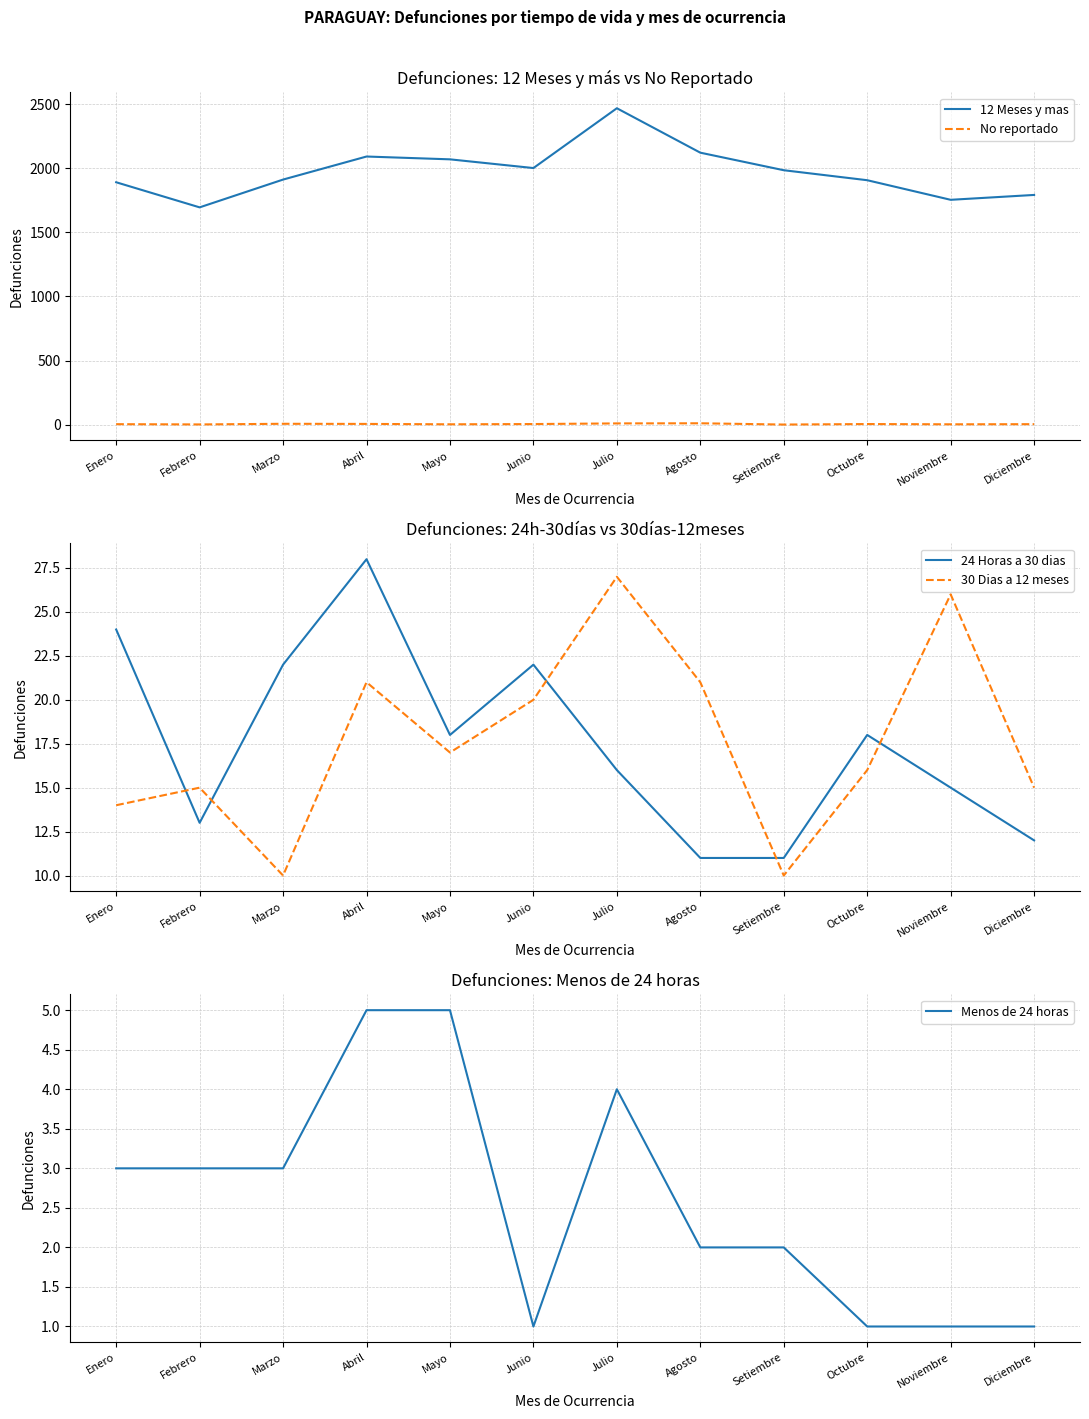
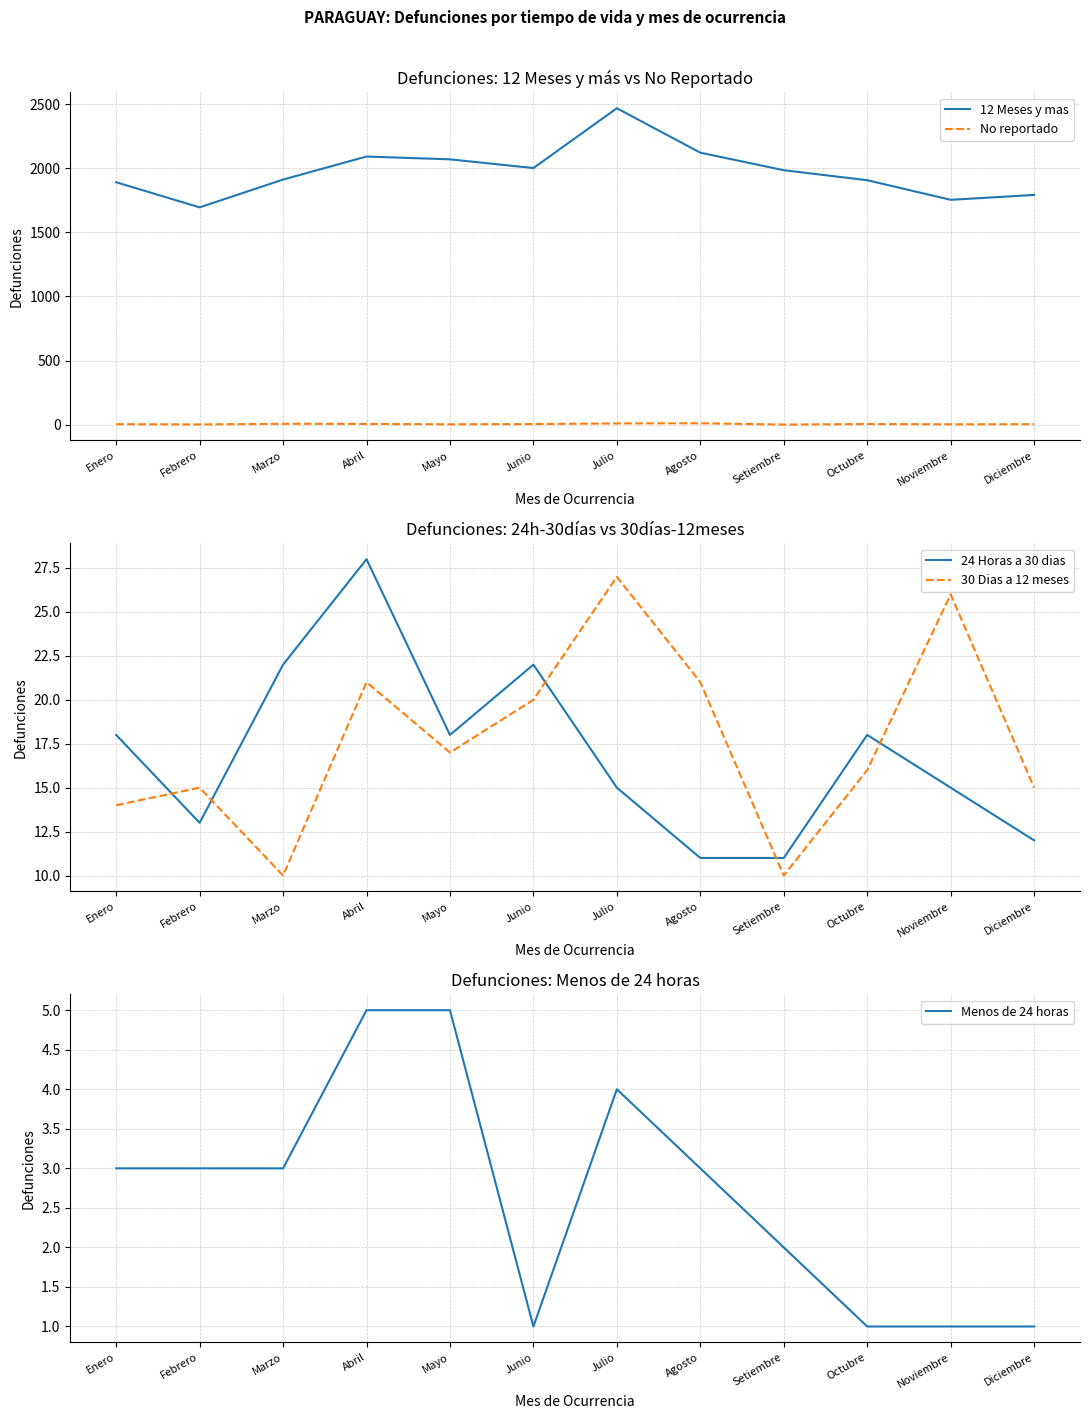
  {
    "Defunciones: 12 Meses y más vs No Reportado": {
      "12 Meses y mas": {
        "Enero": 1890,
        "Febrero": 1700,
        "Marzo": 1910,
        "Abril": 2090,
        "Mayo": 2070,
        "Junio": 2000,
        "Julio": 2470,
        "Agosto": 2120,
        "Setiembre": 1990,
        "Octubre": 1910,
        "Noviembre": 1760,
        "Diciembre": 1790
      },
      "No reportado": {
        "Enero": 0,
        "Febrero": 0,
        "Marzo": 10,
        "Abril": 10,
        "Mayo": 0,
        "Junio": 0,
        "Julio": 10,
        "Agosto": 10,
        "Setiembre": 0,
        "Octubre": 0,
        "Noviembre": 0,
        "Diciembre": 0
      }
    },
    "Defunciones: 24h-30días vs 30días-12meses": {
      "24 Horas a 30 dias": {
-       "Enero": 24,
+       "Enero": 18,
        "Febrero": 13,
        "Marzo": 22,
        "Abril": 28,
        "Mayo": 18,
        "Junio": 22,
-       "Julio": 16,
+       "Julio": 15,
        "Agosto": 11,
        "Setiembre": 11,
        "Octubre": 18,
        "Noviembre": 15,
        "Diciembre": 12
      },
      "30 Dias a 12 meses": {
        "Enero": 14,
        "Febrero": 15,
        "Marzo": 10,
        "Abril": 21,
        "Mayo": 17,
        "Junio": 20,
        "Julio": 27,
        "Agosto": 21,
        "Setiembre": 10,
        "Octubre": 16,
        "Noviembre": 26,
        "Diciembre": 15
      }
    },
    "Defunciones: Menos de 24 horas": {
      "Enero": 3,
      "Febrero": 3,
      "Marzo": 3,
      "Abril": 5,
      "Mayo": 5,
      "Junio": 1,
      "Julio": 4,
-     "Agosto": 2,
+     "Agosto": 3,
      "Setiembre": 2,
      "Octubre": 1,
      "Noviembre": 1,
      "Diciembre": 1
    }
  }
